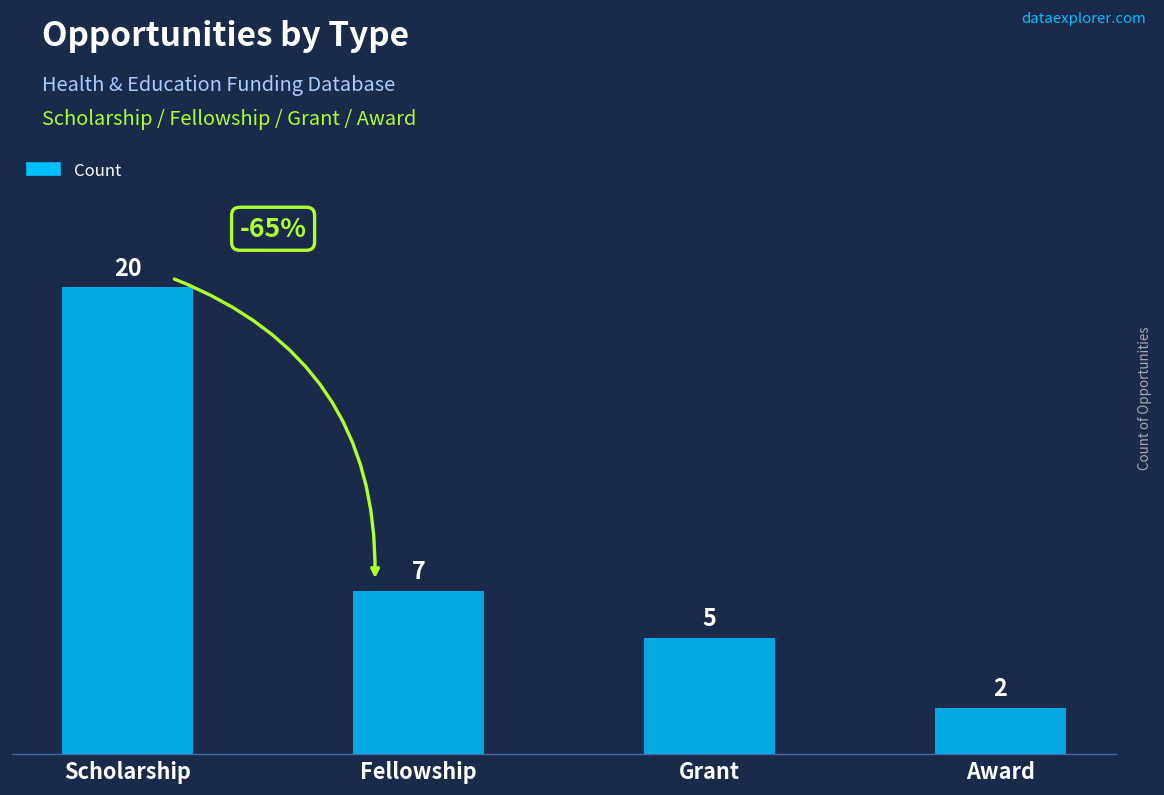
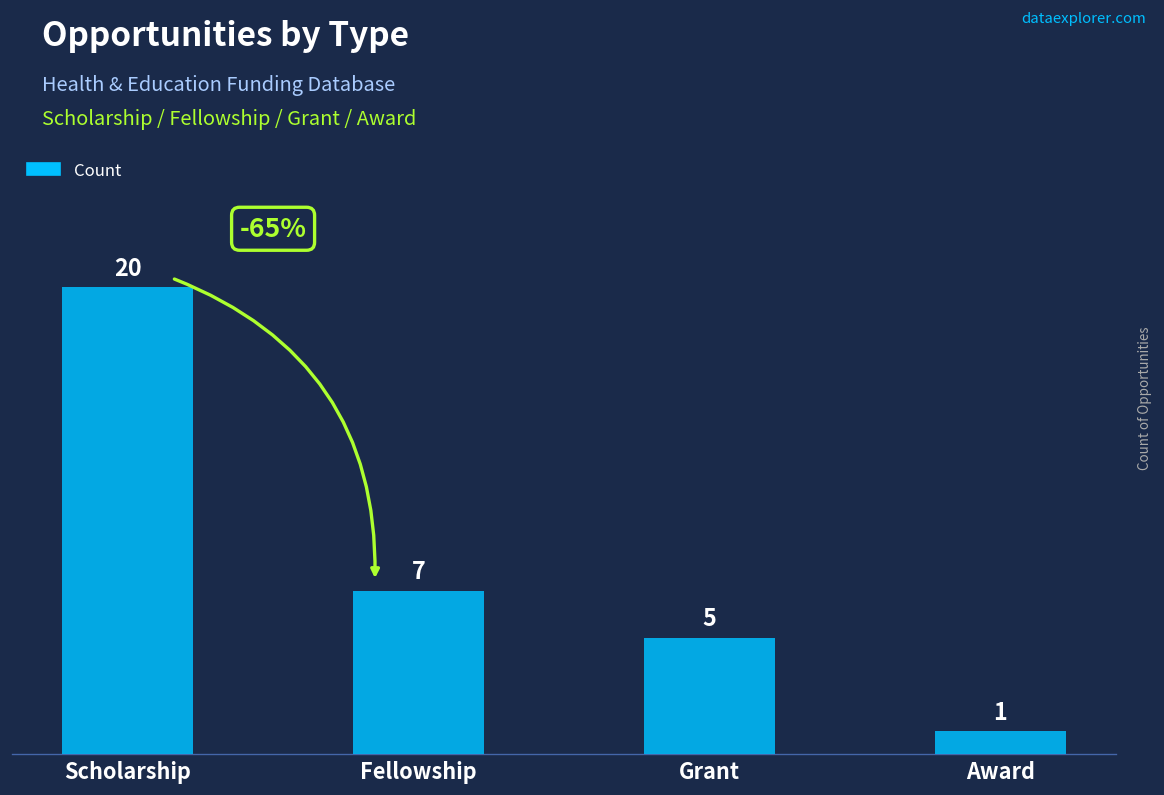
  {
    "Scholarship": 20,
    "Fellowship": 7,
    "Grant": 5,
-   "Award": 2
+   "Award": 1
  }
